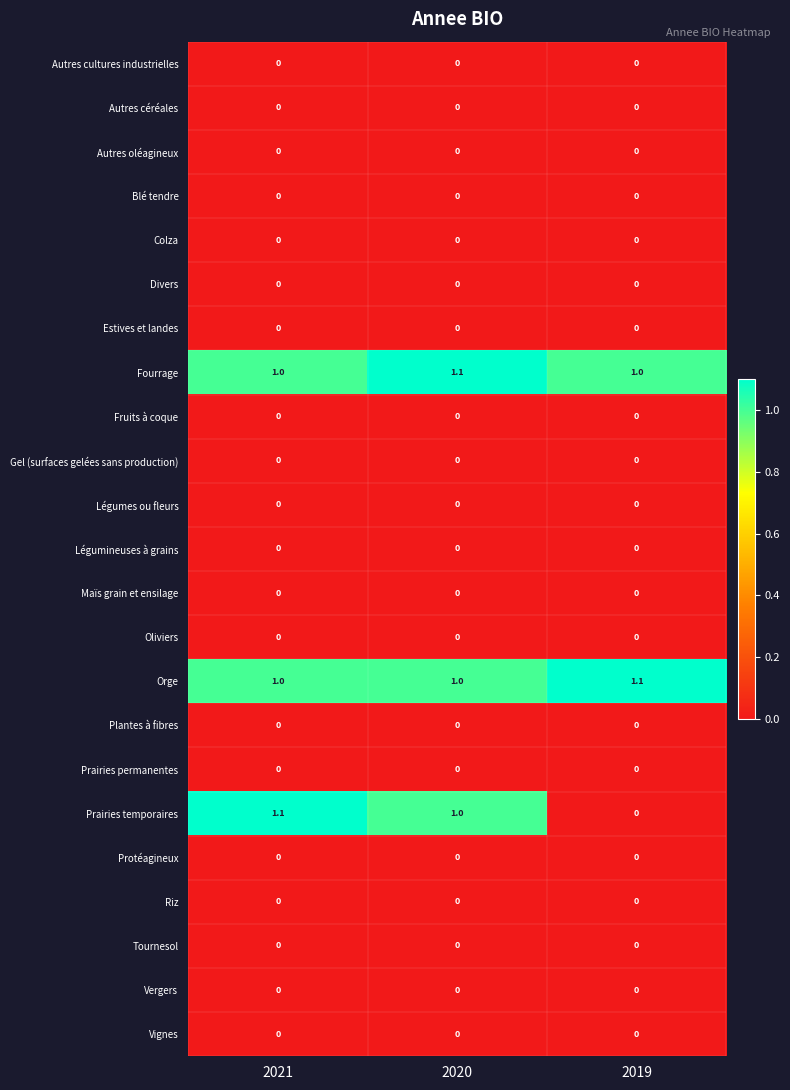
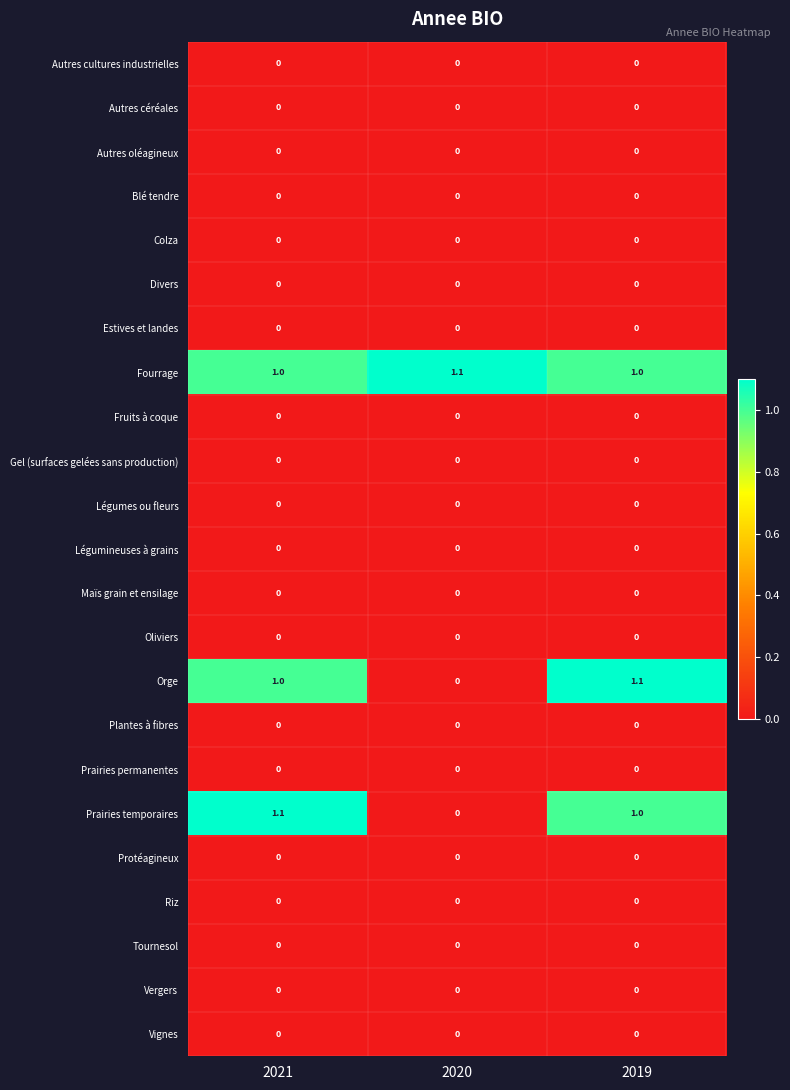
  {
    "Autres cultures industrielles": {
      "2021": 0,
      "2020": 0,
      "2019": 0
    },
    "Autres céréales": {
      "2021": 0,
      "2020": 0,
      "2019": 0
    },
    "Autres oléagineux": {
      "2021": 0,
      "2020": 0,
      "2019": 0
    },
    "Blé tendre": {
      "2021": 0,
      "2020": 0,
      "2019": 0
    },
    "Colza": {
      "2021": 0,
      "2020": 0,
      "2019": 0
    },
    "Divers": {
      "2021": 0,
      "2020": 0,
      "2019": 0
    },
    "Estives et landes": {
      "2021": 0,
      "2020": 0,
      "2019": 0
    },
    "Fourrage": {
      "2021": 1.0,
      "2020": 1.1,
      "2019": 1.0
    },
    "Fruits à coque": {
      "2021": 0,
      "2020": 0,
      "2019": 0
    },
    "Gel (surfaces gelées sans production)": {
      "2021": 0,
      "2020": 0,
      "2019": 0
    },
    "Légumes ou fleurs": {
      "2021": 0,
      "2020": 0,
      "2019": 0
    },
    "Légumineuses à grains": {
      "2021": 0,
      "2020": 0,
      "2019": 0
    },
    "Maïs grain et ensilage": {
      "2021": 0,
      "2020": 0,
      "2019": 0
    },
    "Oliviers": {
      "2021": 0,
      "2020": 0,
      "2019": 0
    },
    "Orge": {
      "2021": 1.0,
-     "2020": 1.0,
+     "2020": 0,
      "2019": 1.1
    },
    "Plantes à fibres": {
      "2021": 0,
      "2020": 0,
      "2019": 0
    },
    "Prairies permanentes": {
      "2021": 0,
      "2020": 0,
      "2019": 0
    },
    "Prairies temporaires": {
      "2021": 1.1,
-     "2020": 1.0,
-     "2019": 0
+     "2020": 0,
+     "2019": 1.0
    },
    "Protéagineux": {
      "2021": 0,
      "2020": 0,
      "2019": 0
    },
    "Riz": {
      "2021": 0,
      "2020": 0,
      "2019": 0
    },
    "Tournesol": {
      "2021": 0,
      "2020": 0,
      "2019": 0
    },
    "Vergers": {
      "2021": 0,
      "2020": 0,
      "2019": 0
    },
    "Vignes": {
      "2021": 0,
      "2020": 0,
      "2019": 0
    }
  }
